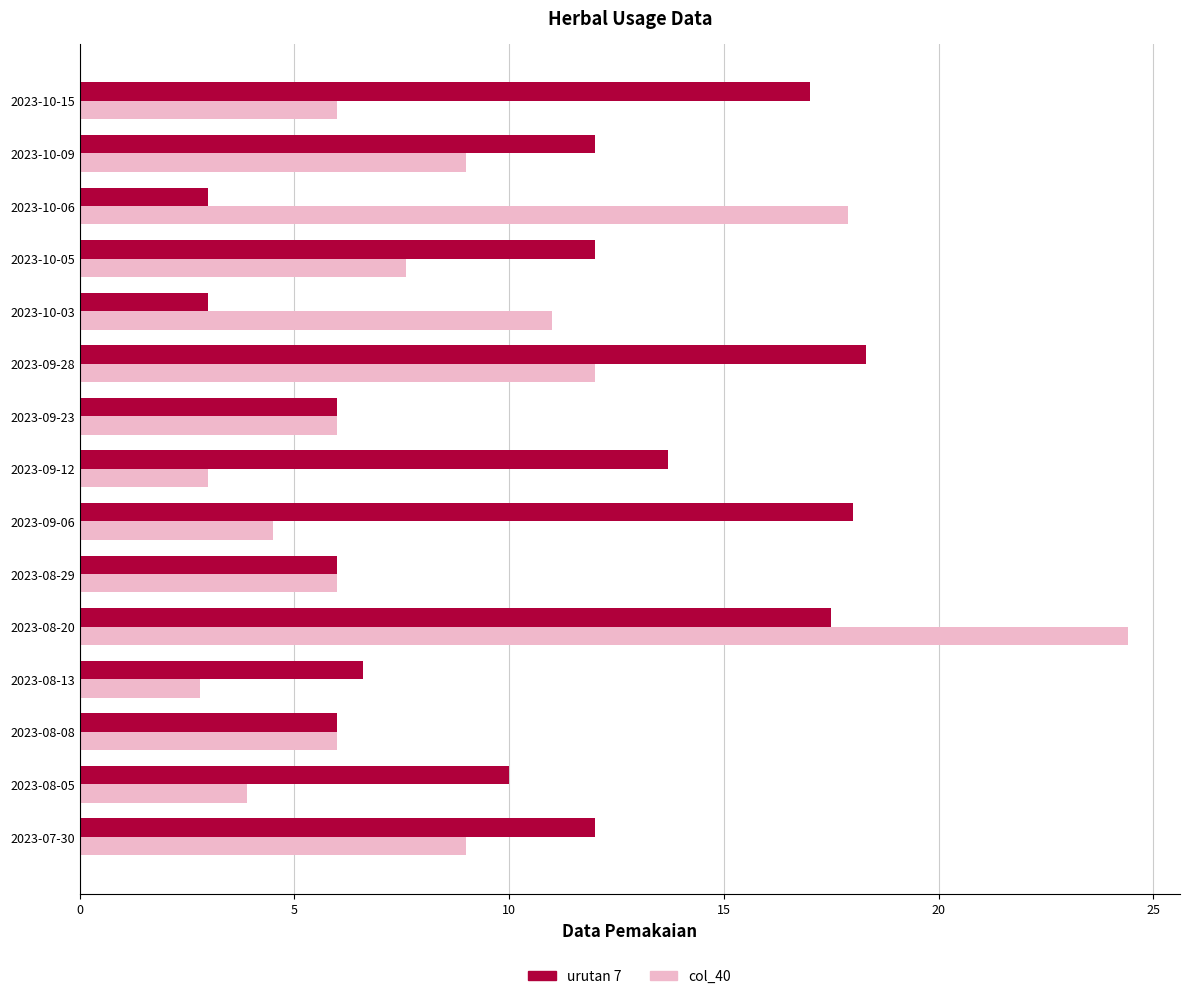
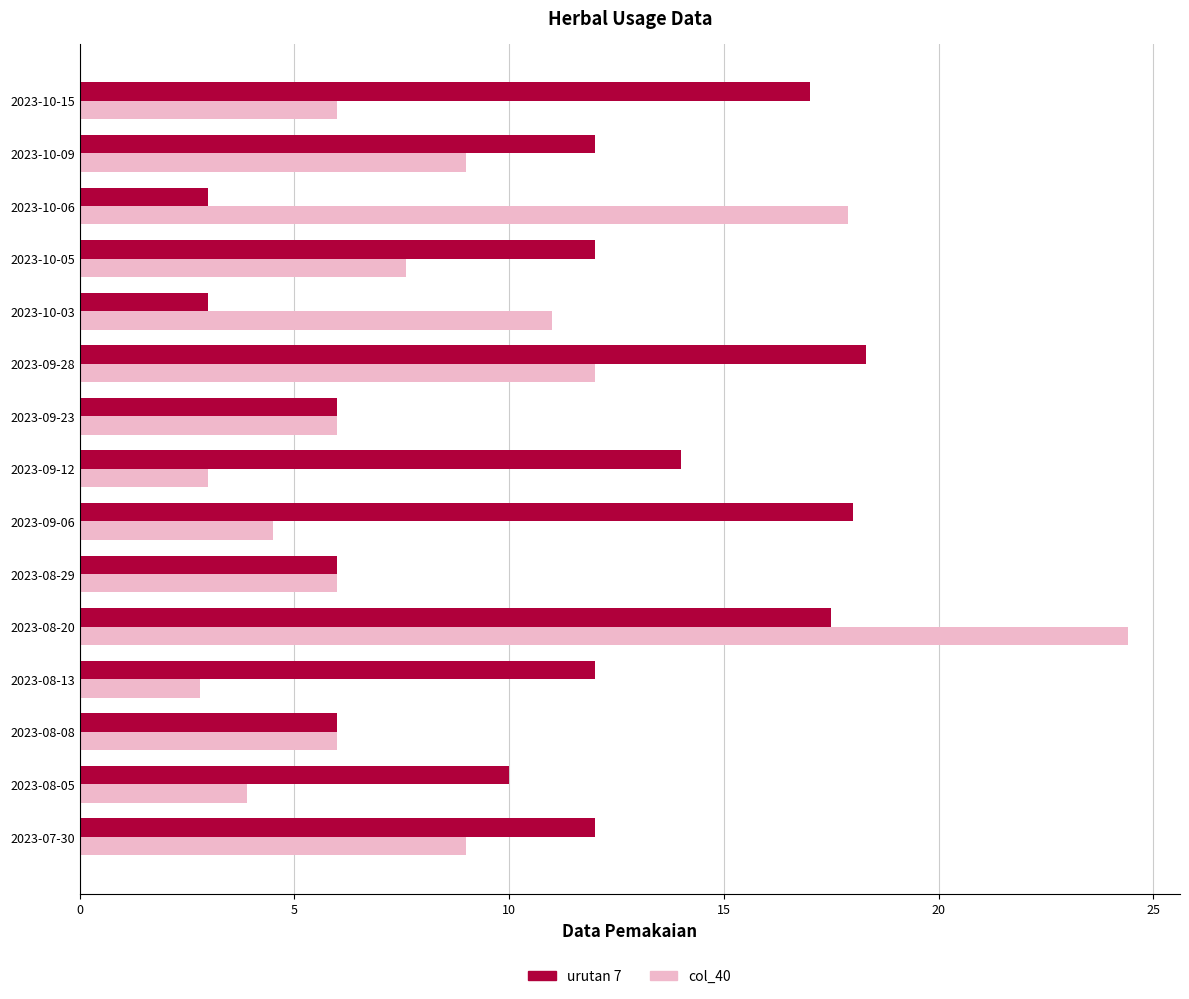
  {
    "urutan 7": {
      "2023-10-15": 17.0,
      "2023-10-09": 12.0,
      "2023-10-06": 3.0,
      "2023-10-05": 12.0,
      "2023-10-03": 3.0,
      "2023-09-28": 18.3,
      "2023-09-23": 6.0,
-     "2023-09-12": 13.7,
+     "2023-09-12": 14.0,
      "2023-09-06": 18.0,
      "2023-08-29": 6.0,
      "2023-08-20": 17.5,
-     "2023-08-13": 6.6,
+     "2023-08-13": 12.0,
      "2023-08-08": 6.0,
      "2023-08-05": 10.0,
      "2023-07-30": 12.0
    },
    "col_40": {
      "2023-10-15": 6.0,
      "2023-10-09": 9.0,
      "2023-10-06": 17.9,
      "2023-10-05": 7.6,
      "2023-10-03": 11.0,
      "2023-09-28": 12.0,
      "2023-09-23": 6.0,
      "2023-09-12": 3.0,
      "2023-09-06": 4.5,
      "2023-08-29": 6.0,
      "2023-08-20": 24.4,
      "2023-08-13": 2.8,
      "2023-08-08": 6.0,
      "2023-08-05": 3.9,
      "2023-07-30": 9.0
    }
  }
